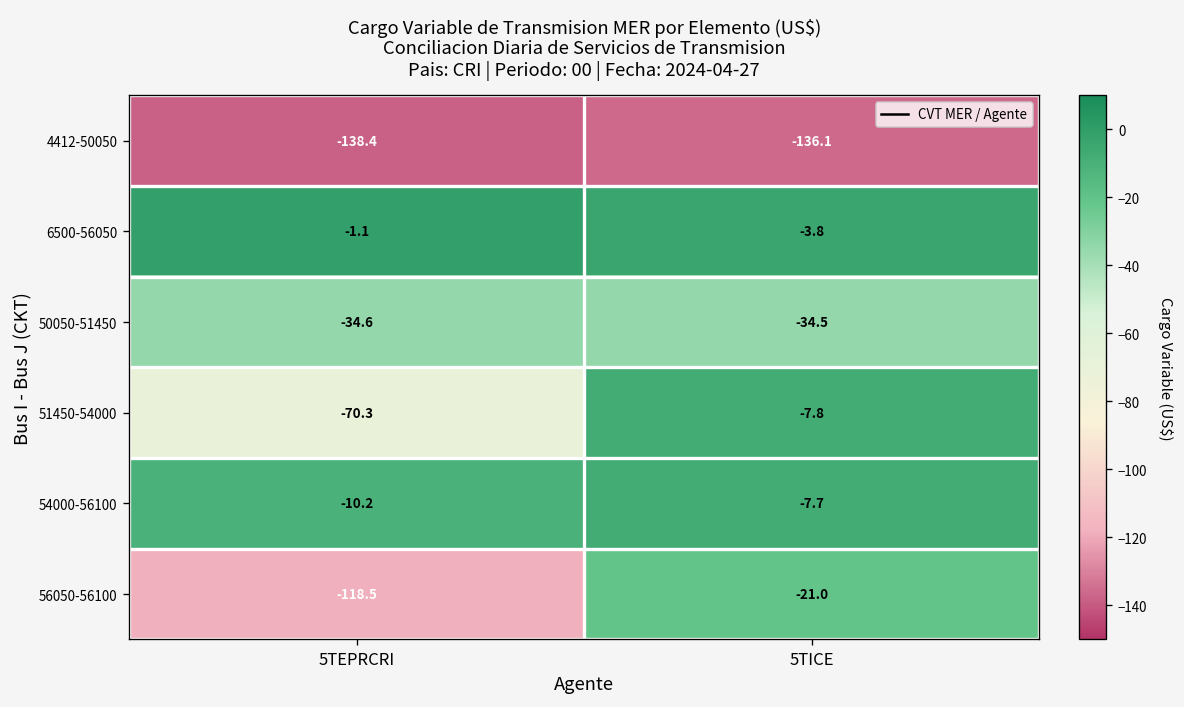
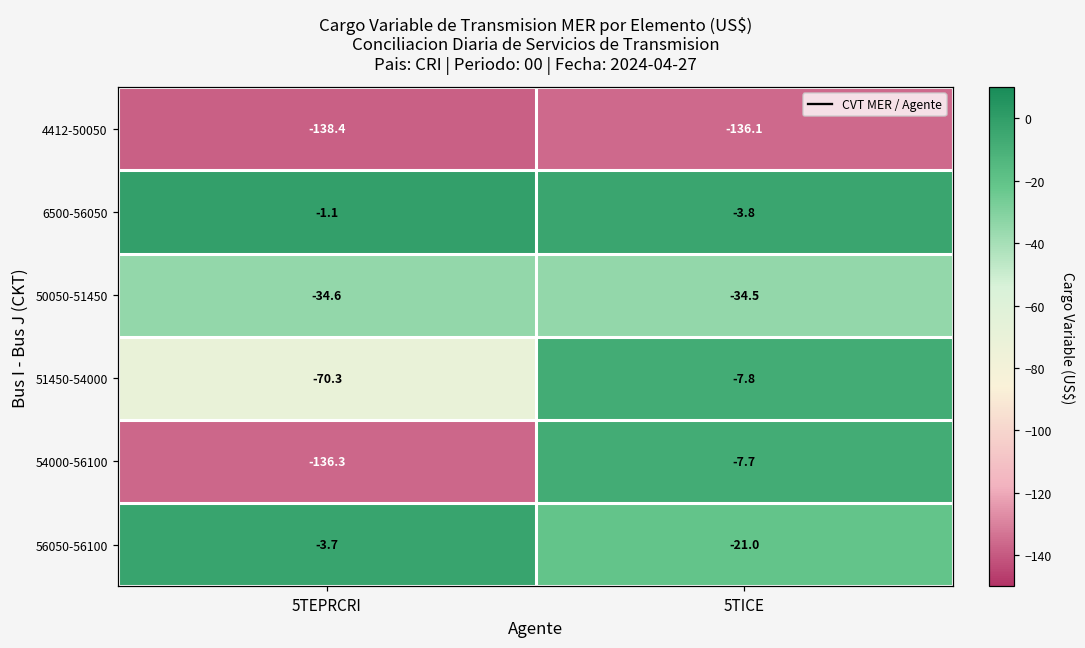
  {
    "4412-50050": {
      "5TEPRCRI": -138.4,
      "5TICE": -136.1
    },
    "6500-56050": {
      "5TEPRCRI": -1.1,
      "5TICE": -3.8
    },
    "50050-51450": {
      "5TEPRCRI": -34.6,
      "5TICE": -34.5
    },
    "51450-54000": {
      "5TEPRCRI": -70.3,
      "5TICE": -7.8
    },
    "54000-56100": {
-     "5TEPRCRI": -10.2,
+     "5TEPRCRI": -136.3,
      "5TICE": -7.7
    },
    "56050-56100": {
-     "5TEPRCRI": -118.5,
+     "5TEPRCRI": -3.7,
      "5TICE": -21.0
    }
  }
